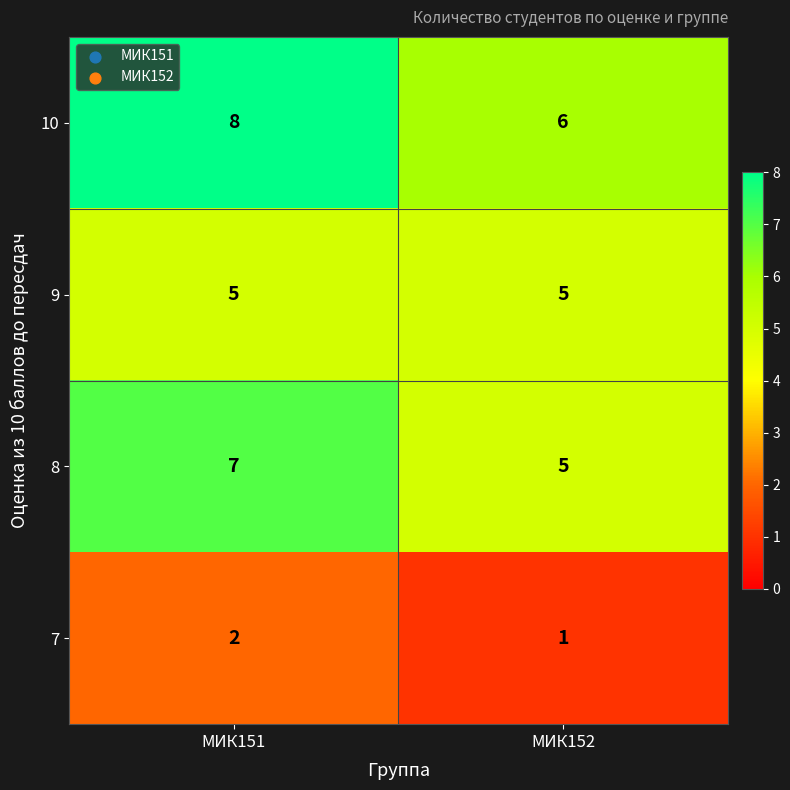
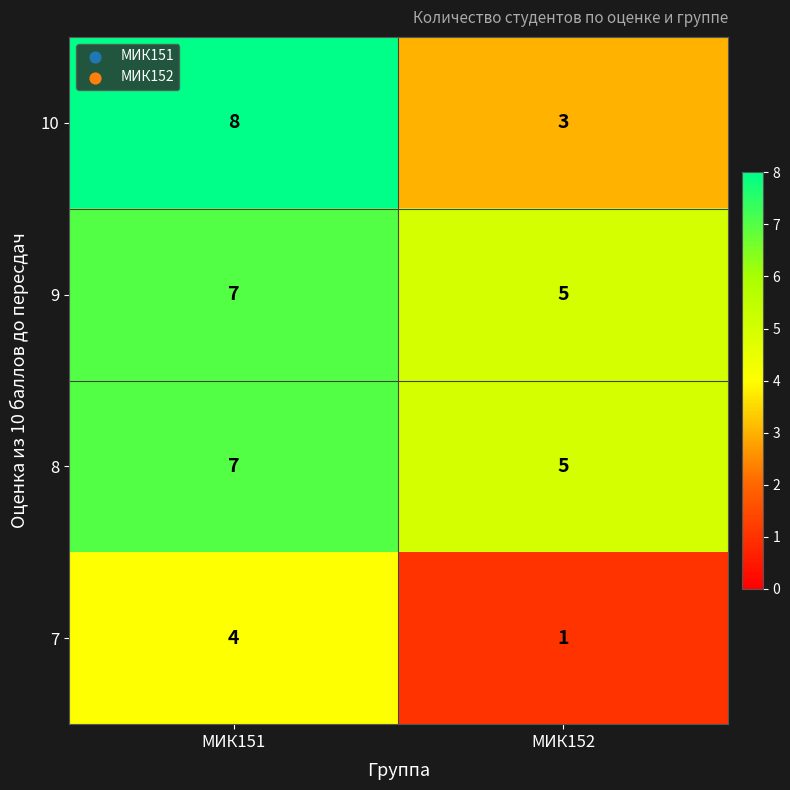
  {
    "10": {
      "МИК151": 8,
-     "МИК152": 6
+     "МИК152": 3
    },
    "9": {
-     "МИК151": 5,
+     "МИК151": 7,
      "МИК152": 5
    },
    "8": {
      "МИК151": 7,
      "МИК152": 5
    },
    "7": {
-     "МИК151": 2,
+     "МИК151": 4,
      "МИК152": 1
    }
  }
